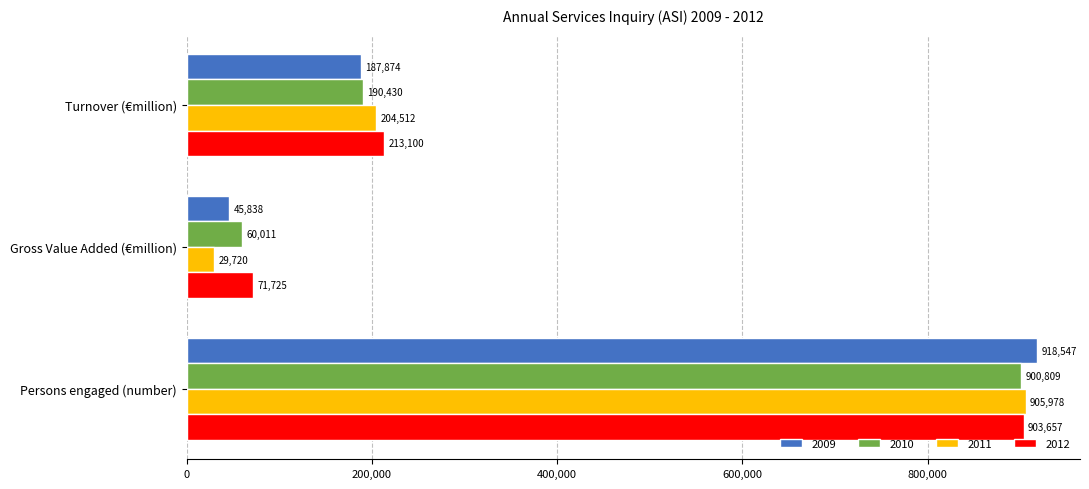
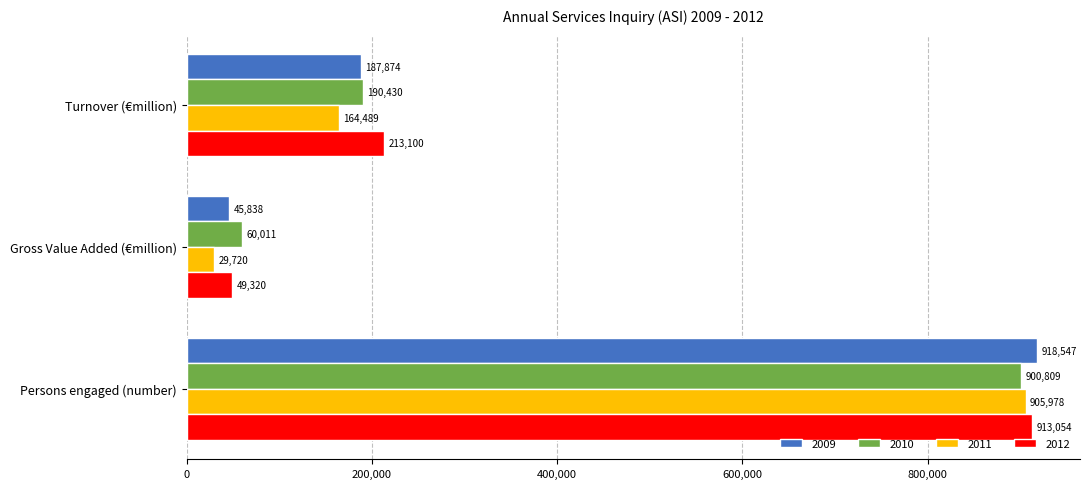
  {
    "2009": {
      "Turnover (€million)": "187,874",
      "Gross Value Added (€million)": "45,838",
      "Persons engaged (number)": "918,547"
    },
    "2010": {
      "Turnover (€million)": "190,430",
      "Gross Value Added (€million)": "60,011",
      "Persons engaged (number)": "900,809"
    },
    "2011": {
-     "Turnover (€million)": "204,512",
+     "Turnover (€million)": "164,489",
      "Gross Value Added (€million)": "29,720",
      "Persons engaged (number)": "905,978"
    },
    "2012": {
      "Turnover (€million)": "213,100",
-     "Gross Value Added (€million)": "71,725",
-     "Persons engaged (number)": "903,657"
+     "Gross Value Added (€million)": "49,320",
+     "Persons engaged (number)": "913,054"
    }
  }
